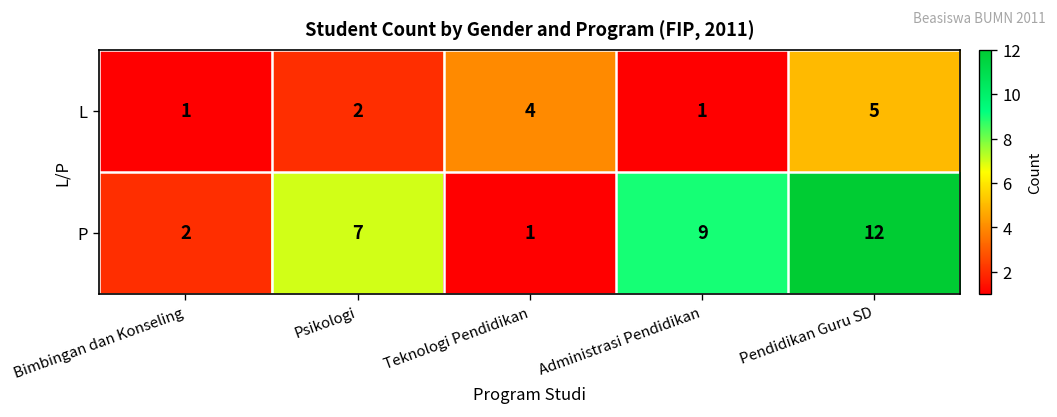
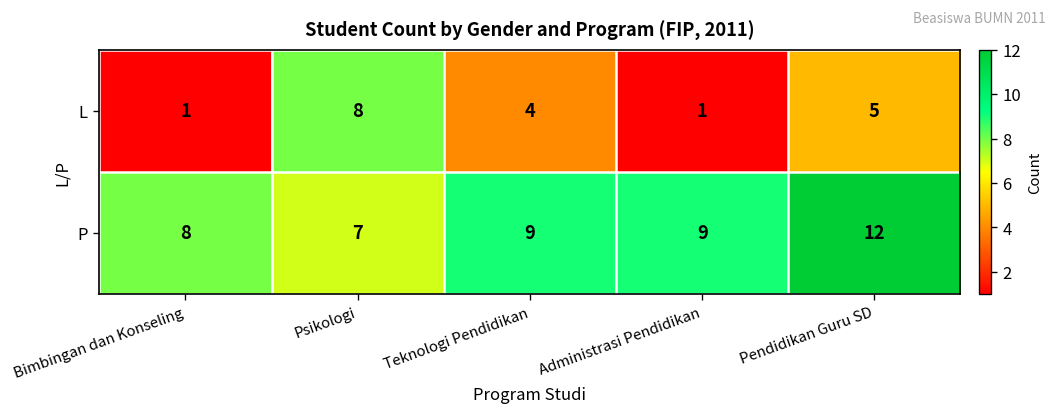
  {
    "L": {
      "Bimbingan dan Konseling": 1,
-     "Psikologi": 2,
+     "Psikologi": 8,
      "Teknologi Pendidikan": 4,
      "Administrasi Pendidikan": 1,
      "Pendidikan Guru SD": 5
    },
    "P": {
-     "Bimbingan dan Konseling": 2,
+     "Bimbingan dan Konseling": 8,
      "Psikologi": 7,
-     "Teknologi Pendidikan": 1,
+     "Teknologi Pendidikan": 9,
      "Administrasi Pendidikan": 9,
      "Pendidikan Guru SD": 12
    }
  }
